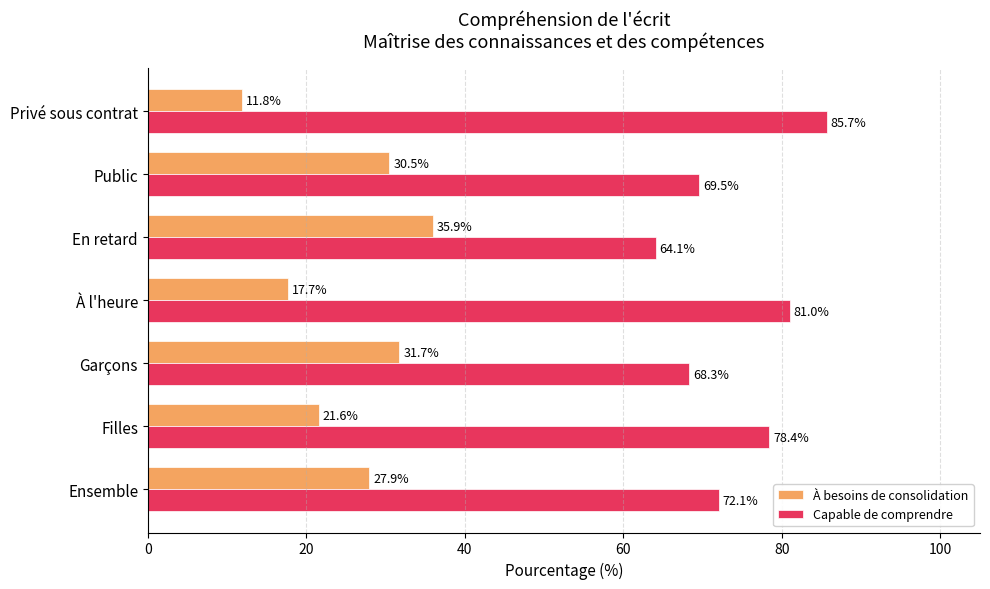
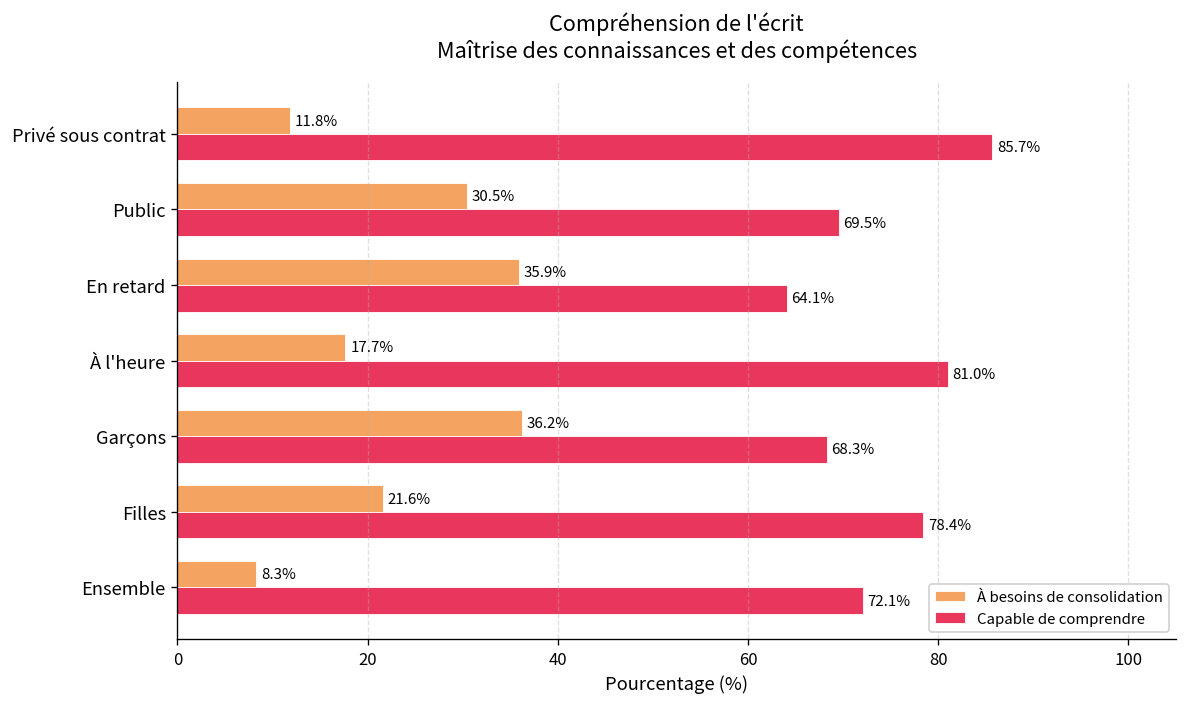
  {
    "À besoins de consolidation": {
      "Privé sous contrat": "11.8%",
      "Public": "30.5%",
      "En retard": "35.9%",
      "À l'heure": "17.7%",
-     "Garçons": "31.7%",
+     "Garçons": "36.2%",
      "Filles": "21.6%",
-     "Ensemble": "27.9%"
+     "Ensemble": "8.3%"
    },
    "Capable de comprendre": {
      "Privé sous contrat": "85.7%",
      "Public": "69.5%",
      "En retard": "64.1%",
      "À l'heure": "81.0%",
      "Garçons": "68.3%",
      "Filles": "78.4%",
      "Ensemble": "72.1%"
    }
  }
